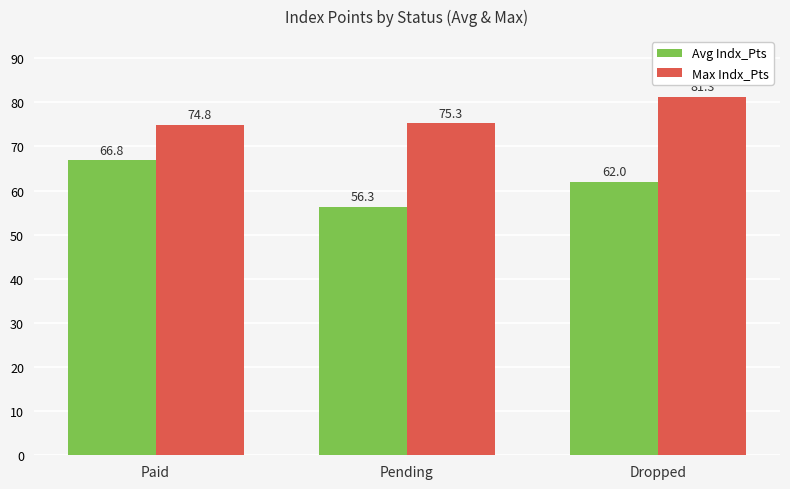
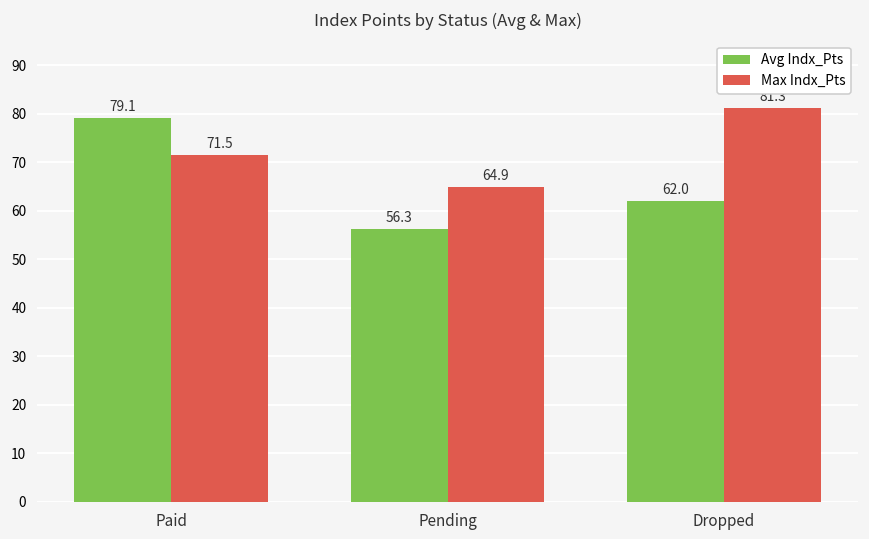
  {
    "Avg Indx_Pts": {
-     "Paid": 66.8,
+     "Paid": 79.1,
      "Pending": 56.3,
      "Dropped": 62.0
    },
    "Max Indx_Pts": {
-     "Paid": 74.8,
-     "Pending": 75.3
+     "Paid": 71.5,
+     "Pending": 64.9
    }
  }
